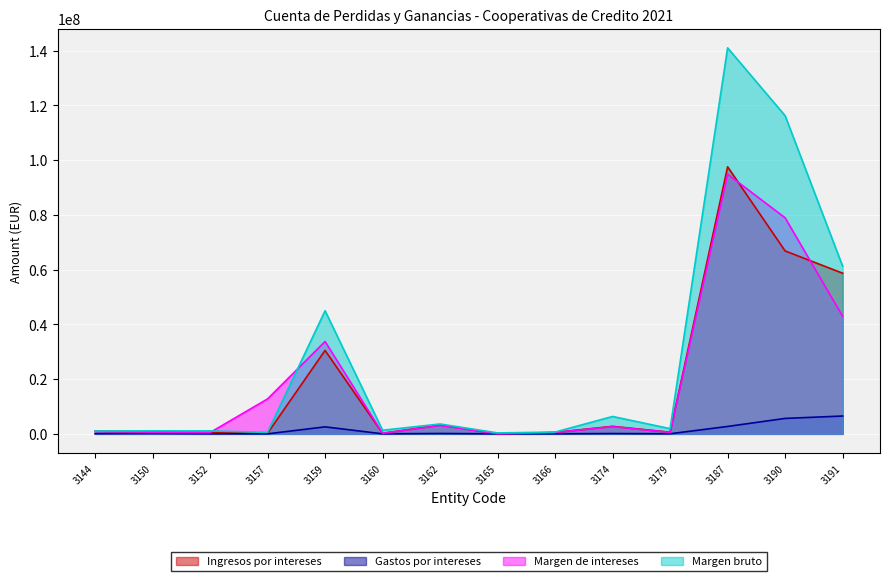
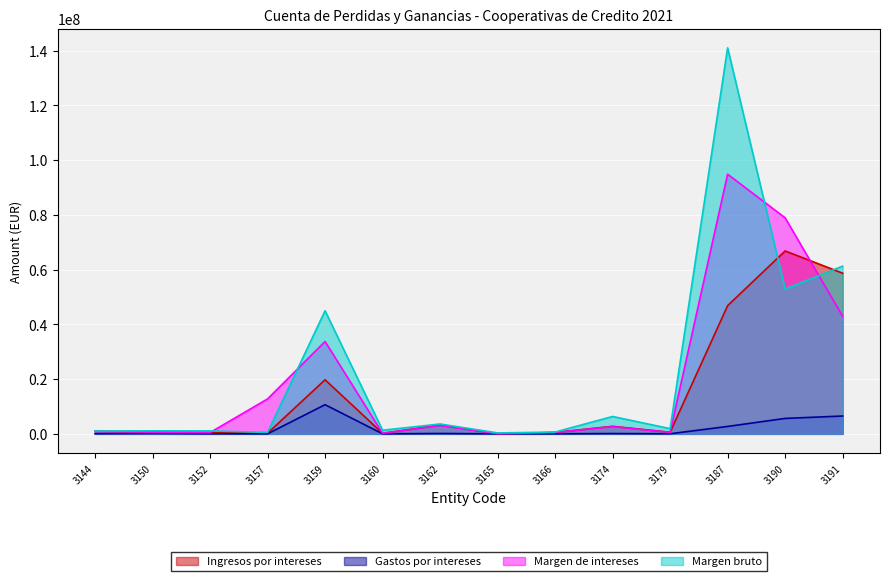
  {
    "Ingresos por intereses": {
-     "3159": 30000000,
-     "3187": 98000000,
+     "3159": 20000000,
+     "3187": 47000000,
      "3190": 67000000,
      "3191": 59000000
    },
    "Gastos por intereses": {
-     "3159": 3000000,
+     "3159": 11000000,
      "3162": 0,
      "3174": 0,
      "3187": 3000000,
      "3190": 6000000,
      "3191": 7000000
    },
    "Margen de intereses": {
      "3157": 13000000,
      "3159": 34000000,
      "3187": 95000000,
      "3190": 79000000,
      "3191": 43000000
    },
    "Margen bruto": {
      "3159": 45000000,
      "3160": 1000000,
      "3174": 6000000,
      "3179": 2000000,
      "3187": 141000000,
-     "3190": 116000000,
+     "3190": 53000000,
      "3191": 61000000
    }
  }
